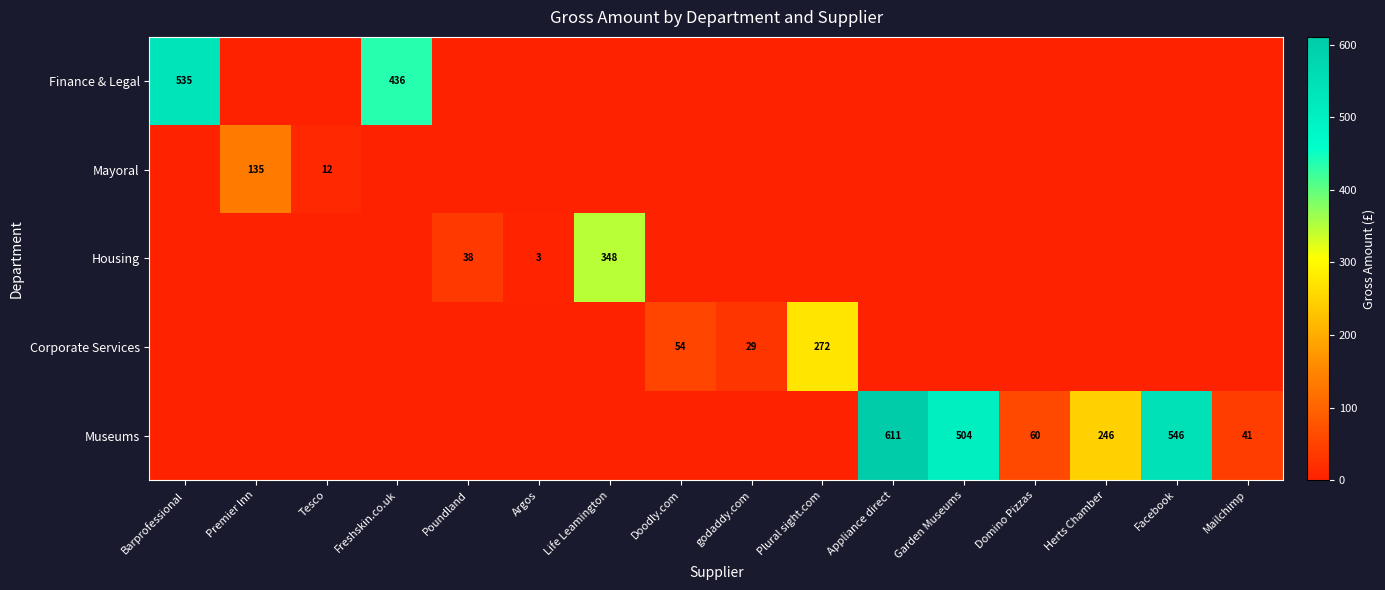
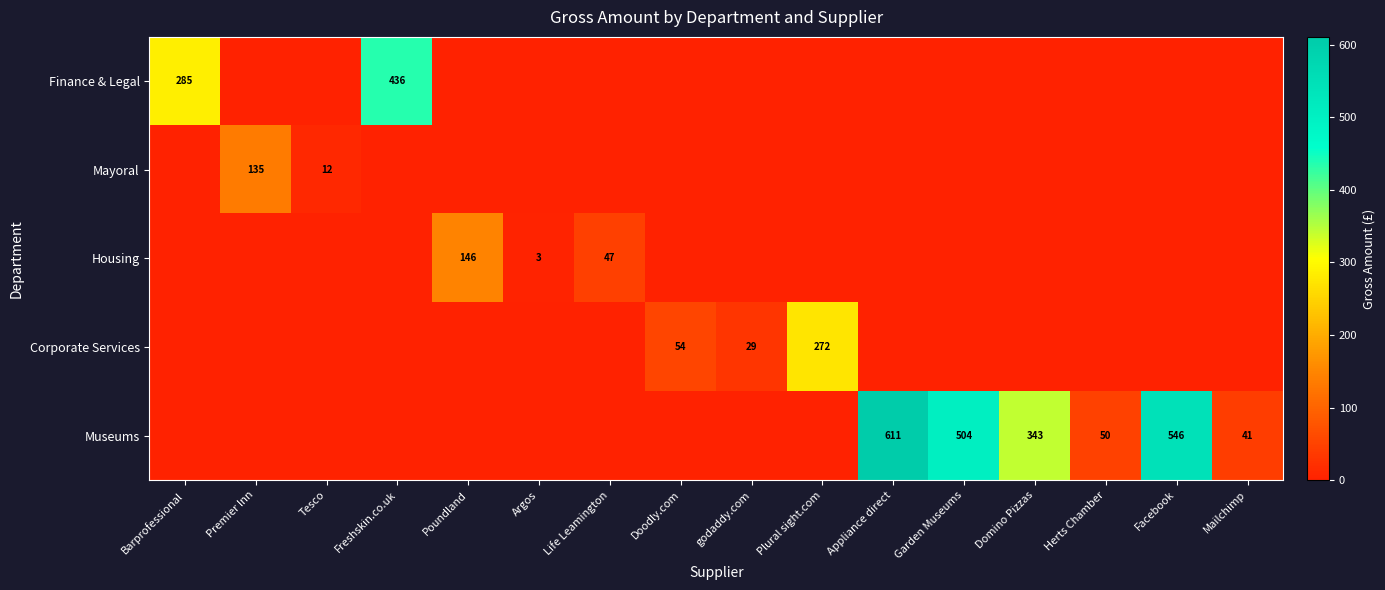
  {
    "Finance & Legal": {
-     "Barprofessional": 535,
+     "Barprofessional": 285,
      "Freshskin.co.uk": 436
    },
    "Mayoral": {
      "Premier Inn": 135,
      "Tesco": 12
    },
    "Housing": {
-     "Poundland": 38,
+     "Poundland": 146,
      "Argos": 3,
-     "Life Leamington": 348
+     "Life Leamington": 47
    },
    "Corporate Services": {
      "Doodly.com": 54,
      "godaddy.com": 29,
      "Plural sight.com": 272
    },
    "Museums": {
      "Appliance direct": 611,
      "Garden Museums": 504,
-     "Domino Pizzas": 60,
-     "Herts Chamber": 246,
+     "Domino Pizzas": 343,
+     "Herts Chamber": 50,
      "Facebook": 546,
      "Mailchimp": 41
    }
  }
